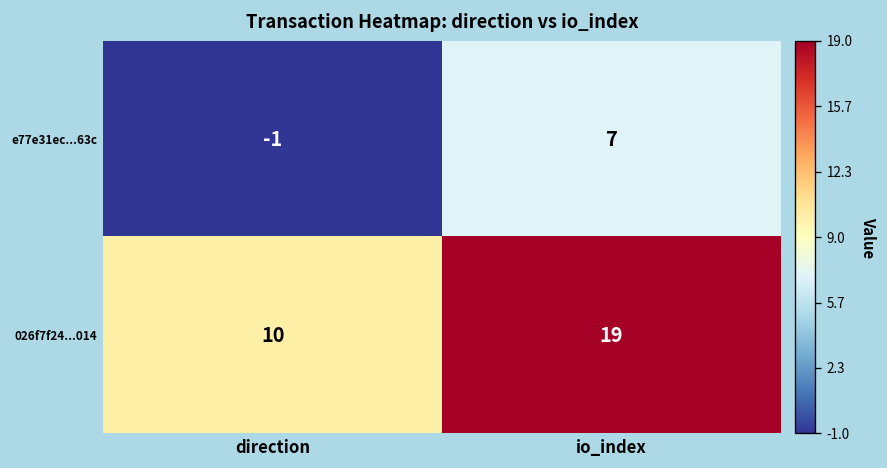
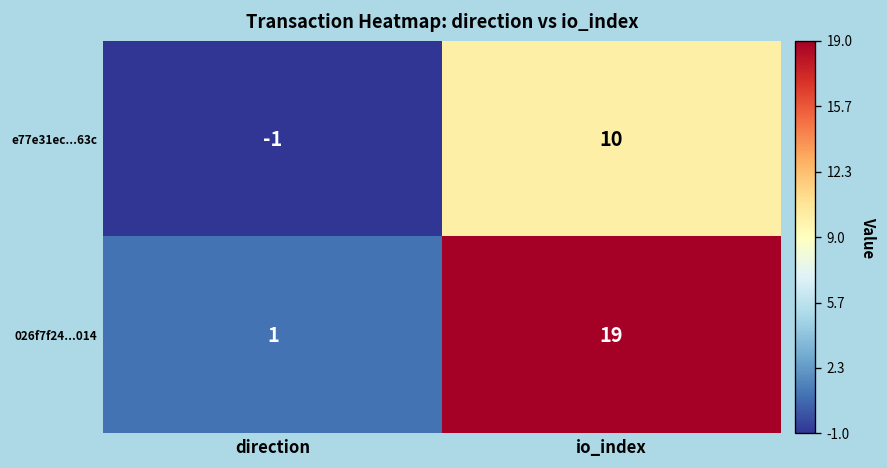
  {
    "e77e31ec...63c": {
      "direction": -1,
-     "io_index": 7
+     "io_index": 10
    },
    "026f7f24...014": {
-     "direction": 10,
+     "direction": 1,
      "io_index": 19
    }
  }
